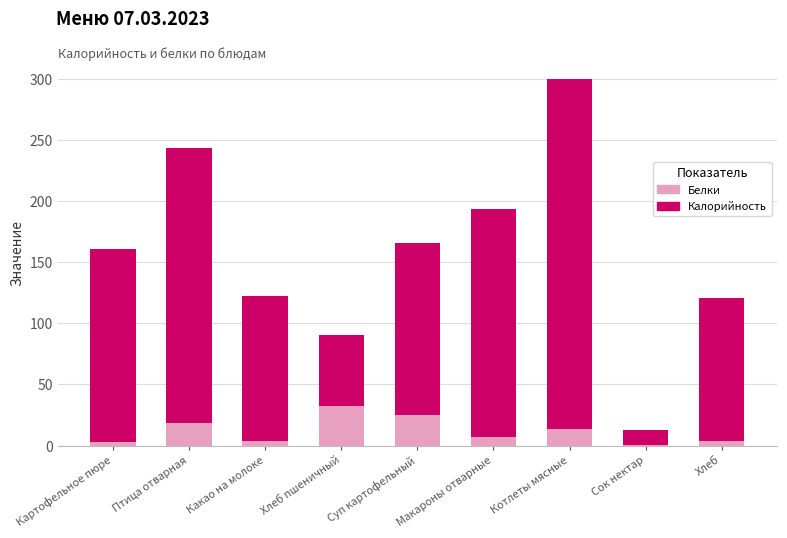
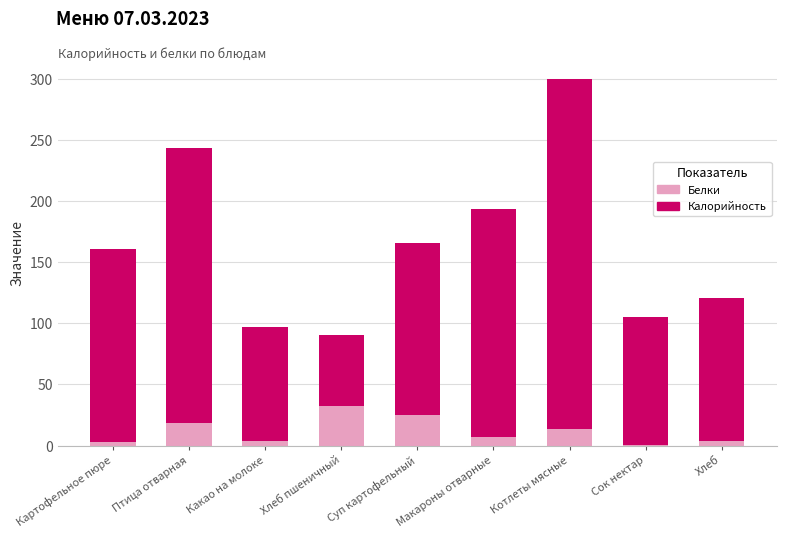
  {
    "Белки": {
      "Картофельное пюре": 3,
      "Птица отварная": 18,
      "Какао на молоке": 4,
      "Хлеб пшеничный": 32,
      "Суп картофельный": 25,
      "Макароны отварные": 7,
      "Котлеты мясные": 14,
      "Хлеб": 4
    },
    "Калорийность": {
      "Картофельное пюре": 158,
      "Птица отварная": 225,
-     "Какао на молоке": 119,
+     "Какао на молоке": 93,
      "Хлеб пшеничный": 58,
      "Суп картофельный": 141,
      "Макароны отварные": 187,
      "Котлеты мясные": 287,
-     "Сок нектар": 13,
+     "Сок нектар": 105,
      "Хлеб": 117
    }
  }
